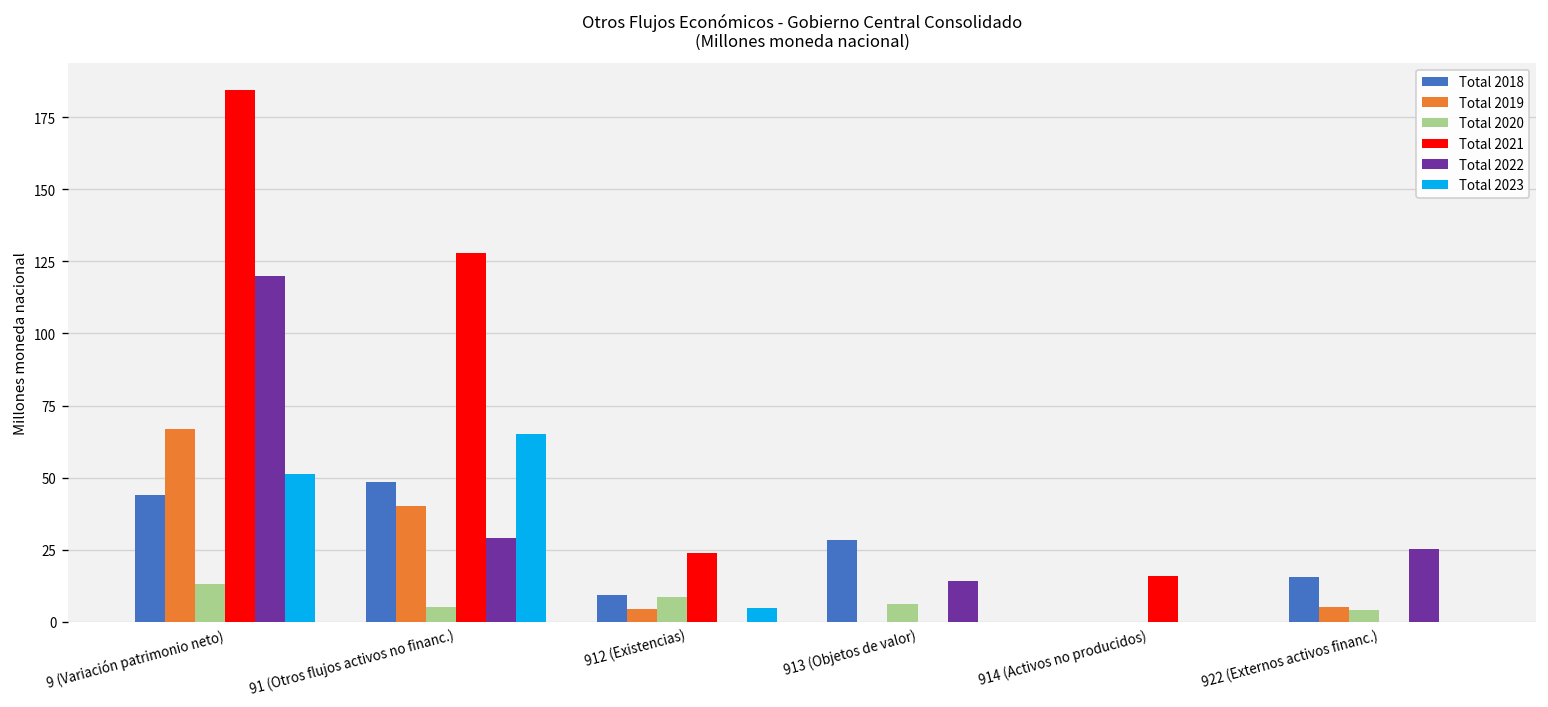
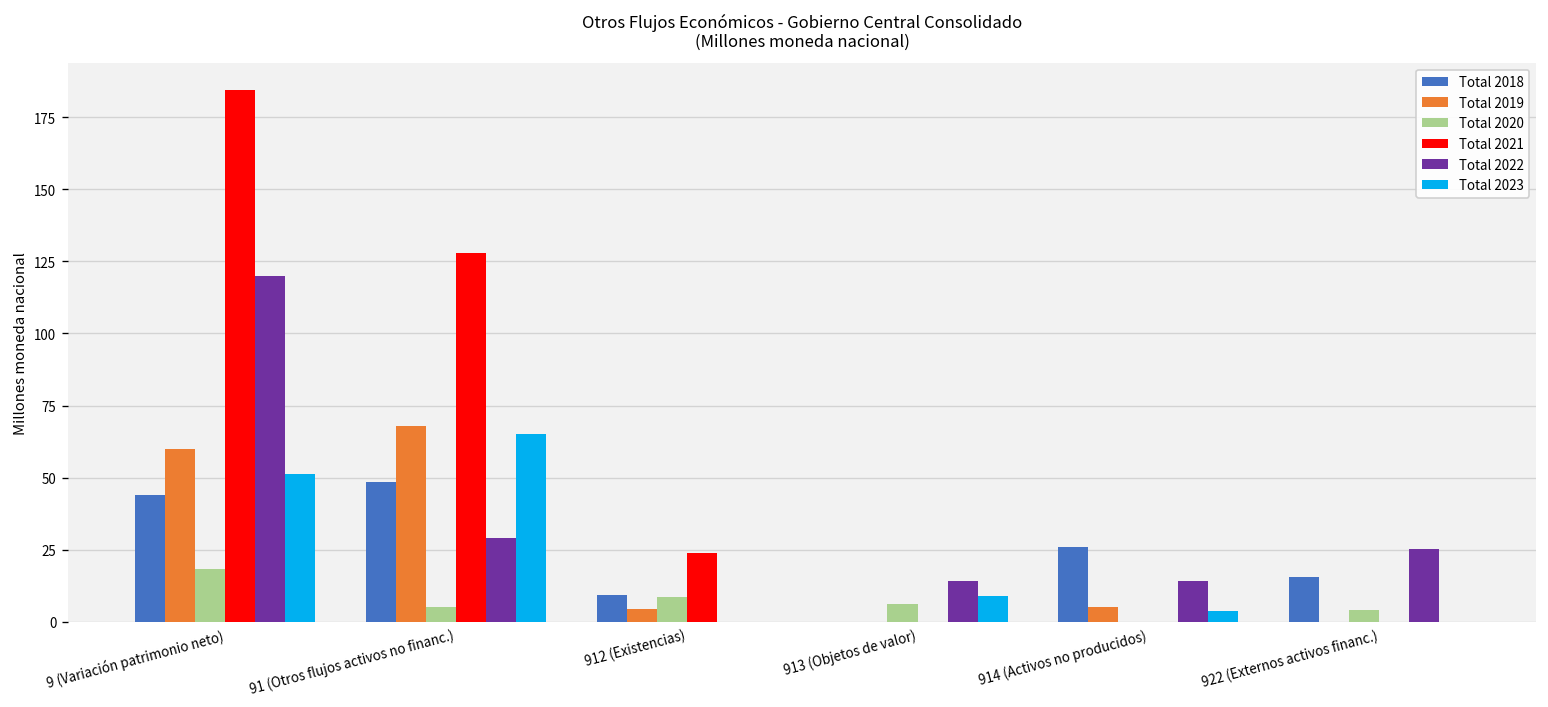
  {
    "Total 2018": {
      "9 (Variación patrimonio neto)": 44,
      "91 (Otros flujos activos no financ.)": 49,
      "912 (Existencias)": 9,
-     "913 (Objetos de valor)": 28,
-     "914 (Activos no producidos)": 0,
+     "913 (Objetos de valor)": 0,
+     "914 (Activos no producidos)": 26,
      "922 (Externos activos financ.)": 15
    },
    "Total 2019": {
-     "9 (Variación patrimonio neto)": 67,
-     "91 (Otros flujos activos no financ.)": 40,
+     "9 (Variación patrimonio neto)": 60,
+     "91 (Otros flujos activos no financ.)": 68,
      "912 (Existencias)": 4,
      "913 (Objetos de valor)": 0,
-     "914 (Activos no producidos)": 0,
-     "922 (Externos activos financ.)": 5
+     "914 (Activos no producidos)": 5,
+     "922 (Externos activos financ.)": 0
    },
    "Total 2020": {
-     "9 (Variación patrimonio neto)": 13,
+     "9 (Variación patrimonio neto)": 18,
      "91 (Otros flujos activos no financ.)": 5,
      "912 (Existencias)": 9,
      "913 (Objetos de valor)": 6,
      "914 (Activos no producidos)": 0,
      "922 (Externos activos financ.)": 4
    },
    "Total 2021": {
      "9 (Variación patrimonio neto)": 185,
      "91 (Otros flujos activos no financ.)": 128,
      "912 (Existencias)": 24,
      "913 (Objetos de valor)": 0,
-     "914 (Activos no producidos)": 16,
+     "914 (Activos no producidos)": 0,
      "922 (Externos activos financ.)": 0
    },
    "Total 2022": {
      "9 (Variación patrimonio neto)": 120,
      "91 (Otros flujos activos no financ.)": 29,
      "912 (Existencias)": 0,
      "913 (Objetos de valor)": 14,
-     "914 (Activos no producidos)": 0,
+     "914 (Activos no producidos)": 14,
      "922 (Externos activos financ.)": 25
    },
    "Total 2023": {
      "9 (Variación patrimonio neto)": 51,
      "91 (Otros flujos activos no financ.)": 65,
-     "912 (Existencias)": 5,
-     "913 (Objetos de valor)": 0,
-     "914 (Activos no producidos)": 0,
+     "912 (Existencias)": 0,
+     "913 (Objetos de valor)": 9,
+     "914 (Activos no producidos)": 4,
      "922 (Externos activos financ.)": 0
    }
  }
